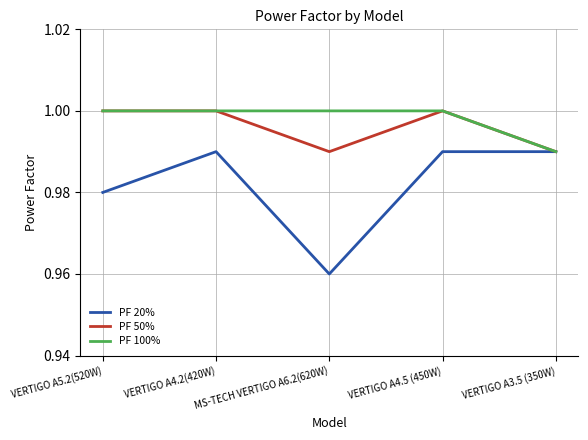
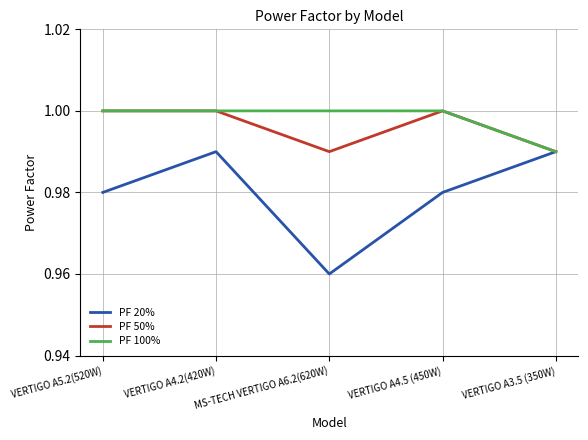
  {
    "PF 20%": {
      "VERTIGO A5.2(520W)": 0.98,
      "VERTIGO A4.2(420W)": 0.99,
      "MS-TECH VERTIGO A6.2(620W)": 0.96,
-     "VERTIGO A4.5 (450W)": 0.99
+     "VERTIGO A4.5 (450W)": 0.98
    },
    "PF 50%": {
      "MS-TECH VERTIGO A6.2(620W)": 0.99
    },
    "PF 100%": {
      "MS-TECH VERTIGO A6.2(620W)": 1.00
    }
  }
